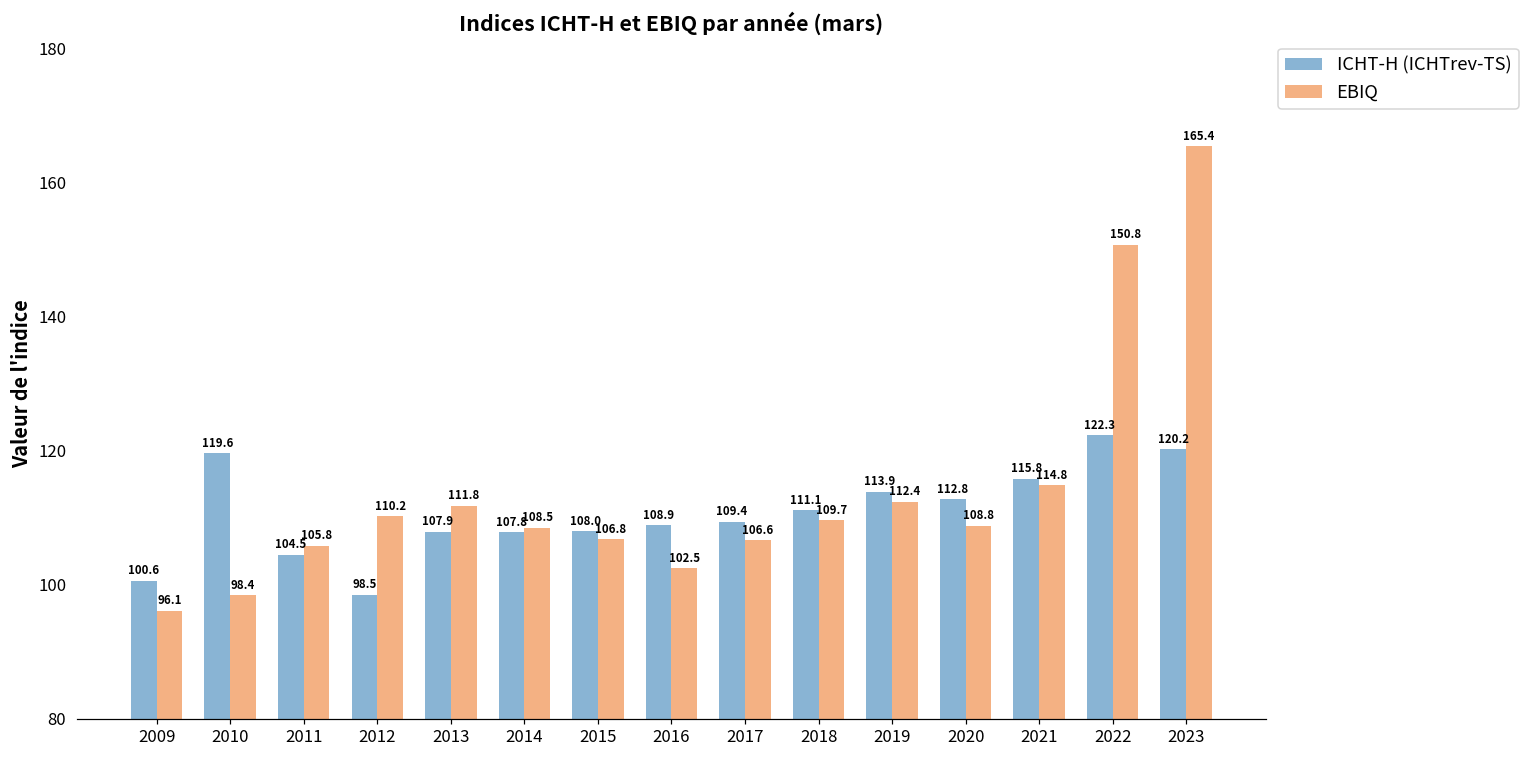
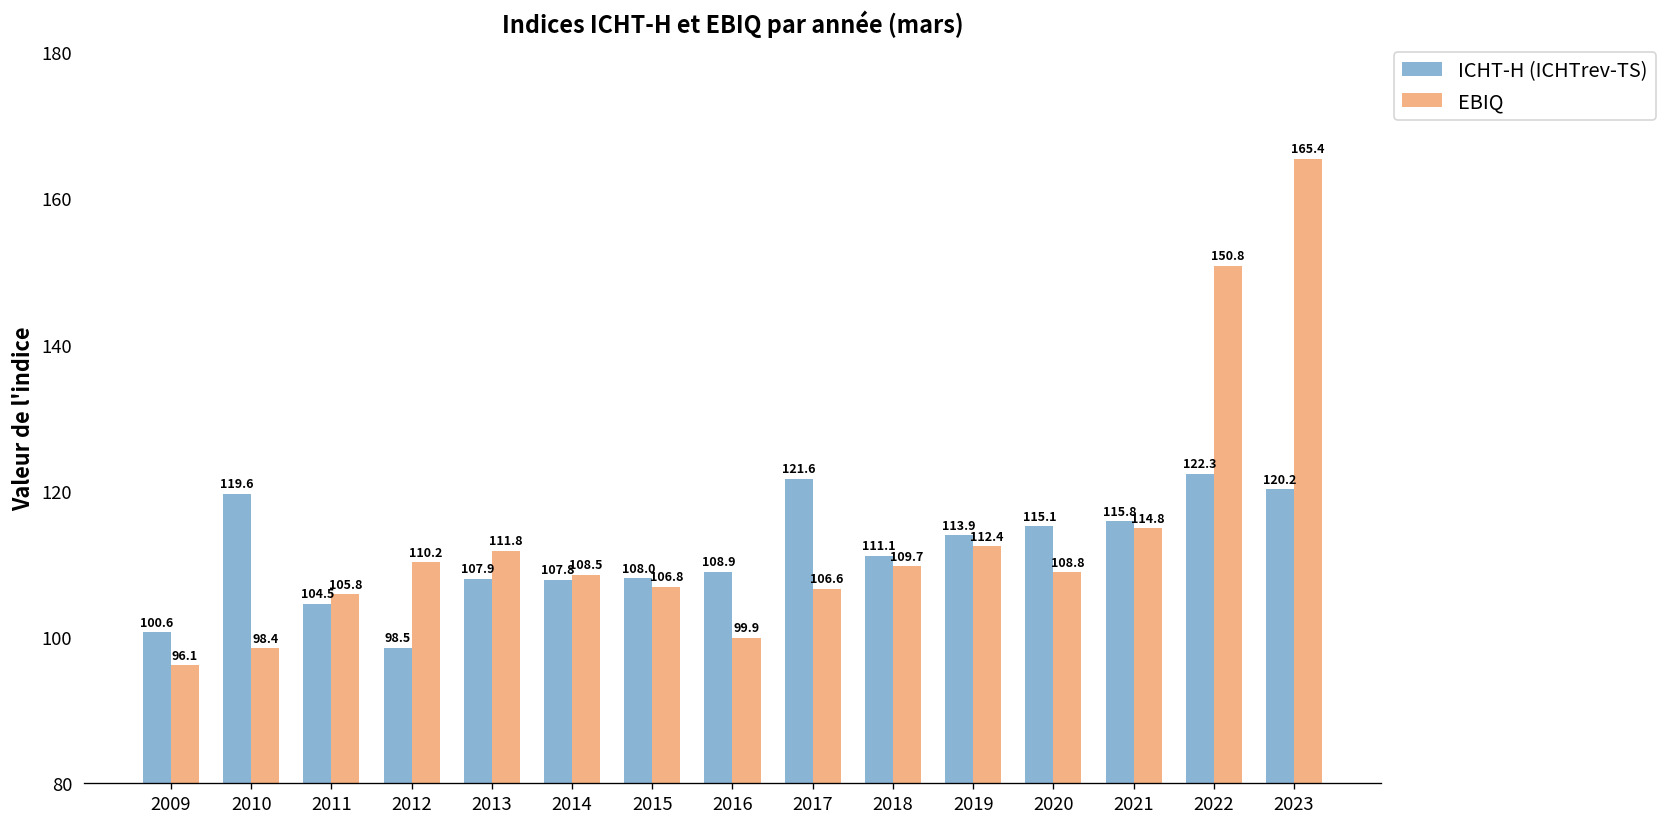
  {
    "ICHT-H (ICHTrev-TS)": {
      "2009": 100.6,
      "2010": 119.6,
      "2011": 104.5,
      "2012": 98.5,
      "2013": 107.9,
      "2014": 107.8,
      "2015": 108.0,
      "2016": 108.9,
-     "2017": 109.4,
+     "2017": 121.6,
      "2018": 111.1,
      "2019": 113.9,
-     "2020": 112.8,
+     "2020": 115.1,
      "2021": 115.8,
      "2022": 122.3,
      "2023": 120.2
    },
    "EBIQ": {
      "2009": 96.1,
      "2010": 98.4,
      "2011": 105.8,
      "2012": 110.2,
      "2013": 111.8,
      "2014": 108.5,
      "2015": 106.8,
-     "2016": 102.5,
+     "2016": 99.9,
      "2017": 106.6,
      "2018": 109.7,
      "2019": 112.4,
      "2020": 108.8,
      "2021": 114.8,
      "2022": 150.8,
      "2023": 165.4
    }
  }
